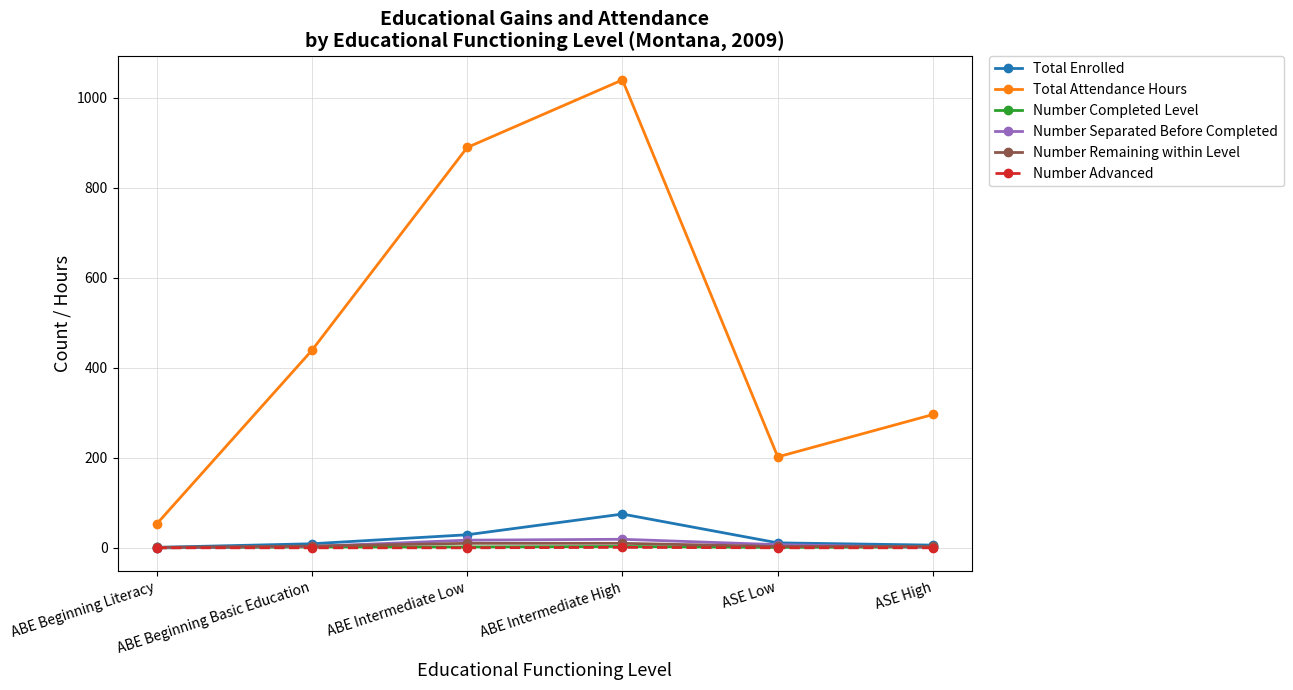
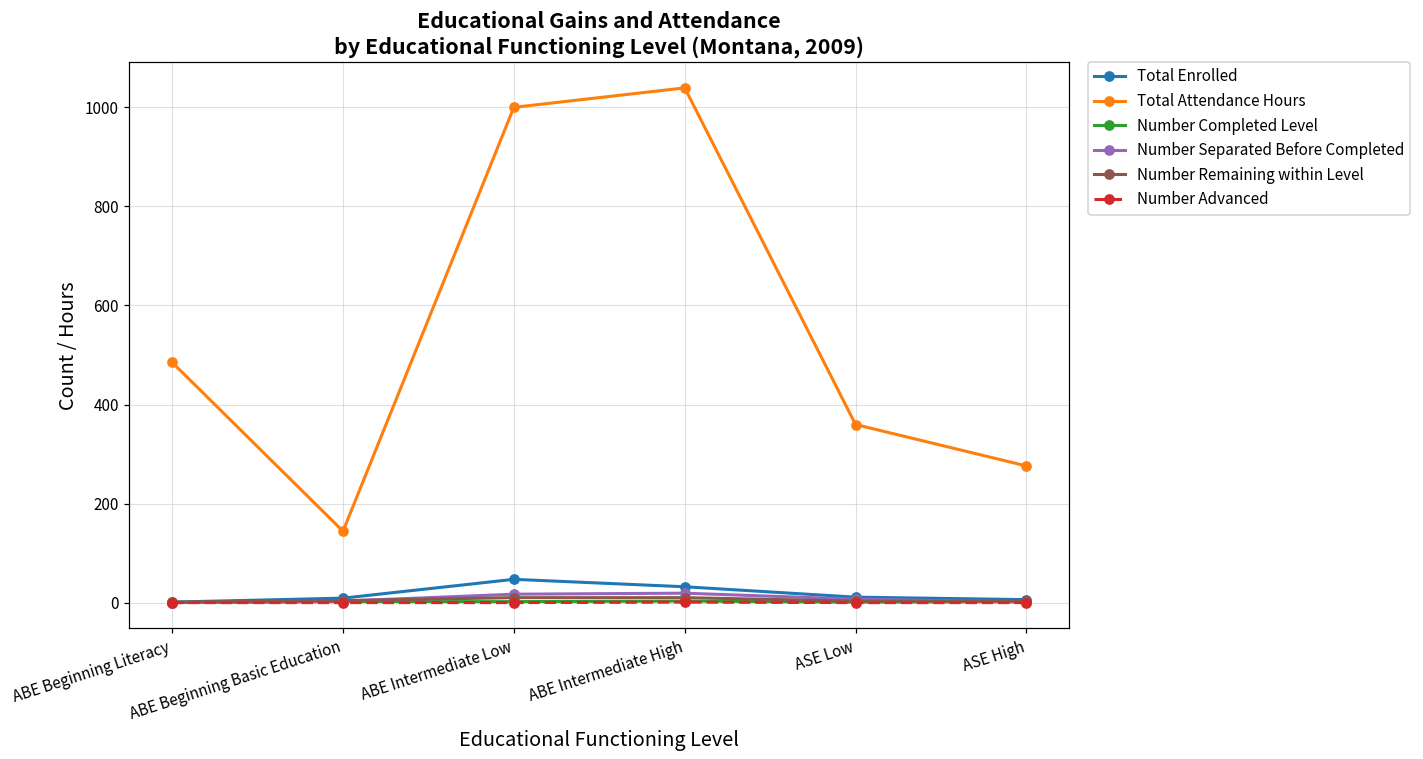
  {
    "Total Enrolled": {
-     "ABE Intermediate Low": 30,
-     "ABE Intermediate High": 80
+     "ABE Intermediate Low": 50,
+     "ABE Intermediate High": 30
    },
    "Total Attendance Hours": {
-     "ABE Beginning Literacy": 50,
-     "ABE Beginning Basic Education": 440,
-     "ABE Intermediate Low": 890,
+     "ABE Beginning Literacy": 490,
+     "ABE Beginning Basic Education": 140,
+     "ABE Intermediate Low": 1000,
      "ABE Intermediate High": 1040,
-     "ASE Low": 200,
-     "ASE High": 300
+     "ASE Low": 360,
+     "ASE High": 280
    },
    "Number Separated Before Completed": {
      "ABE Intermediate Low": 20,
      "ABE Intermediate High": 20
    },
    "Number Remaining within Level": {
      "ABE Intermediate Low": 10,
      "ABE Intermediate High": 10
    }
  }
